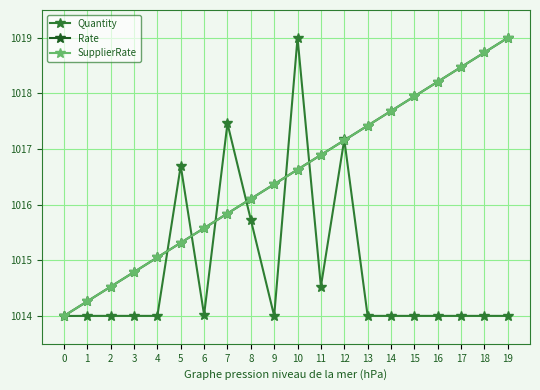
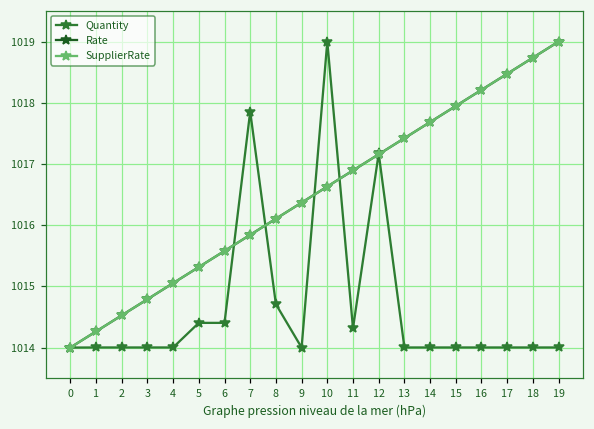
  {
    "Quantity": {
      "1": 1014.0,
      "2": 1014.0,
      "3": 1014.0,
      "4": 1014.0,
-     "5": 1016.7,
-     "6": 1014.0,
-     "7": 1017.5,
-     "8": 1015.7,
+     "5": 1014.4,
+     "6": 1014.4,
+     "7": 1017.9,
+     "8": 1014.7,
      "9": 1014.0,
      "10": 1019.0,
-     "11": 1014.5,
+     "11": 1014.3,
      "13": 1014.0,
      "14": 1014.0,
      "15": 1014.0,
      "16": 1014.0,
      "17": 1014.0,
      "18": 1014.0,
      "19": 1014.0
    },
    "SupplierRate": {
      "1": 1014.3,
      "2": 1014.5,
      "3": 1014.8,
      "4": 1015.1,
      "5": 1015.3,
      "6": 1015.6,
      "7": 1015.8,
      "8": 1016.1,
      "9": 1016.4,
      "10": 1016.6,
      "11": 1016.9,
      "13": 1017.4,
      "14": 1017.7,
      "15": 1017.9,
      "16": 1018.2,
      "17": 1018.5,
      "18": 1018.7,
      "19": 1019.0
    }
  }
